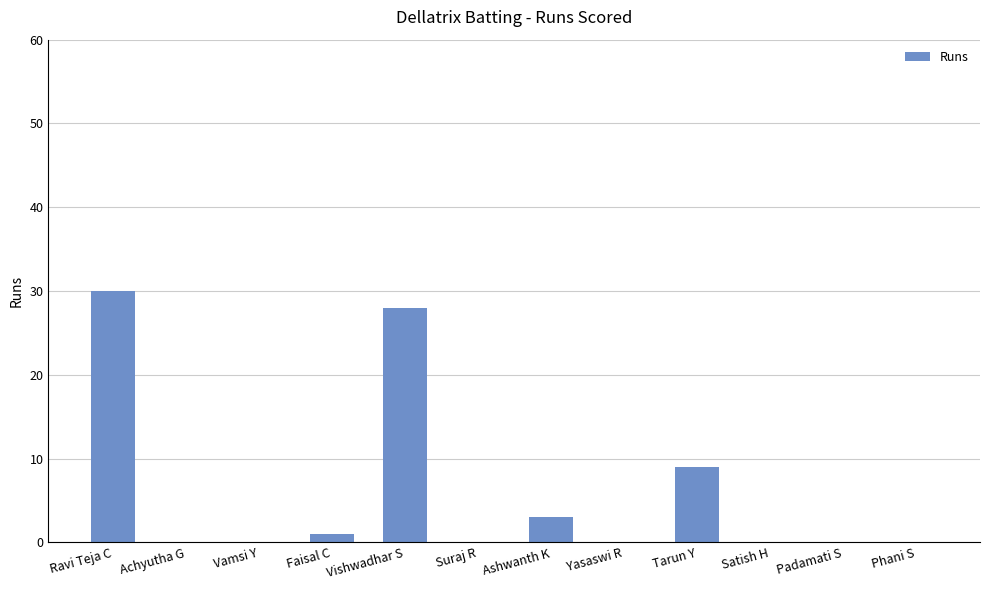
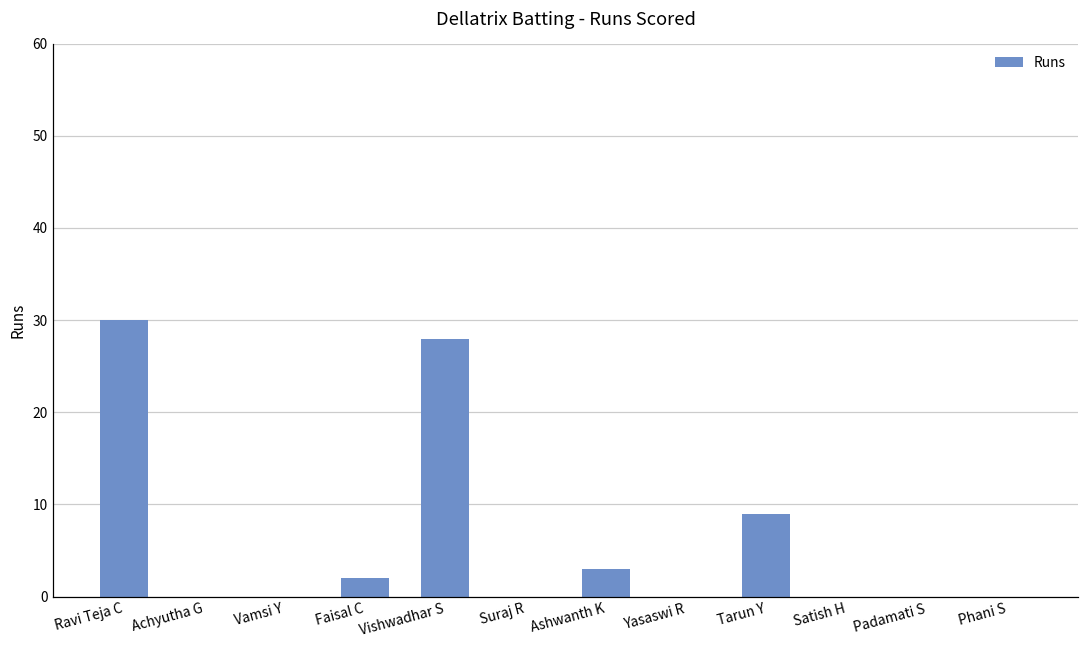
  {
    "Ravi Teja C": 30,
    "Achyutha G": 0,
    "Vamsi Y": 0,
-   "Faisal C": 1,
+   "Faisal C": 2,
    "Vishwadhar S": 28,
    "Suraj R": 0,
    "Ashwanth K": 3,
    "Yasaswi R": 0,
    "Tarun Y": 9,
    "Satish H": 0,
    "Padamati S": 0,
    "Phani S": 0
  }
